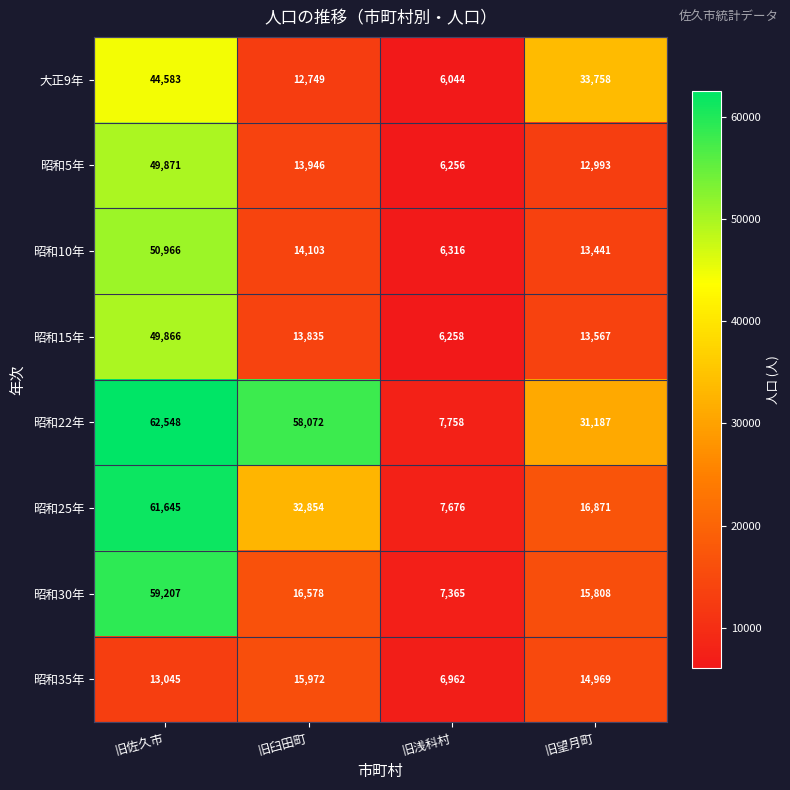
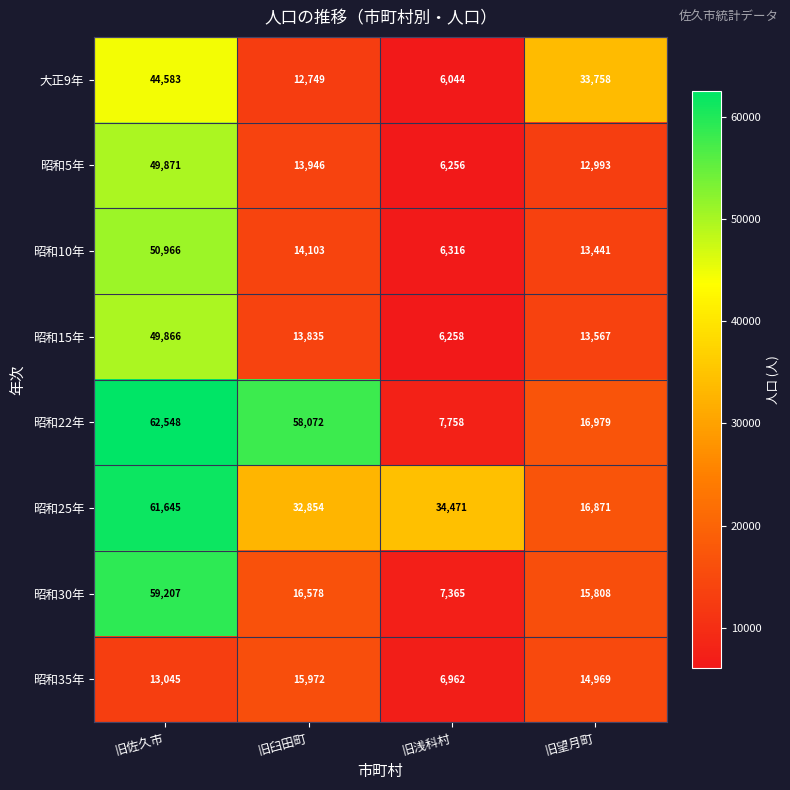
  {
    "大正9年": {
      "旧佐久市": "44,583",
      "旧臼田町": "12,749",
      "旧浅科村": "6,044",
      "旧望月町": "33,758"
    },
    "昭和5年": {
      "旧佐久市": "49,871",
      "旧臼田町": "13,946",
      "旧浅科村": "6,256",
      "旧望月町": "12,993"
    },
    "昭和10年": {
      "旧佐久市": "50,966",
      "旧臼田町": "14,103",
      "旧浅科村": "6,316",
      "旧望月町": "13,441"
    },
    "昭和15年": {
      "旧佐久市": "49,866",
      "旧臼田町": "13,835",
      "旧浅科村": "6,258",
      "旧望月町": "13,567"
    },
    "昭和22年": {
      "旧佐久市": "62,548",
      "旧臼田町": "58,072",
      "旧浅科村": "7,758",
-     "旧望月町": "31,187"
+     "旧望月町": "16,979"
    },
    "昭和25年": {
      "旧佐久市": "61,645",
      "旧臼田町": "32,854",
-     "旧浅科村": "7,676",
+     "旧浅科村": "34,471",
      "旧望月町": "16,871"
    },
    "昭和30年": {
      "旧佐久市": "59,207",
      "旧臼田町": "16,578",
      "旧浅科村": "7,365",
      "旧望月町": "15,808"
    },
    "昭和35年": {
      "旧佐久市": "13,045",
      "旧臼田町": "15,972",
      "旧浅科村": "6,962",
      "旧望月町": "14,969"
    }
  }
